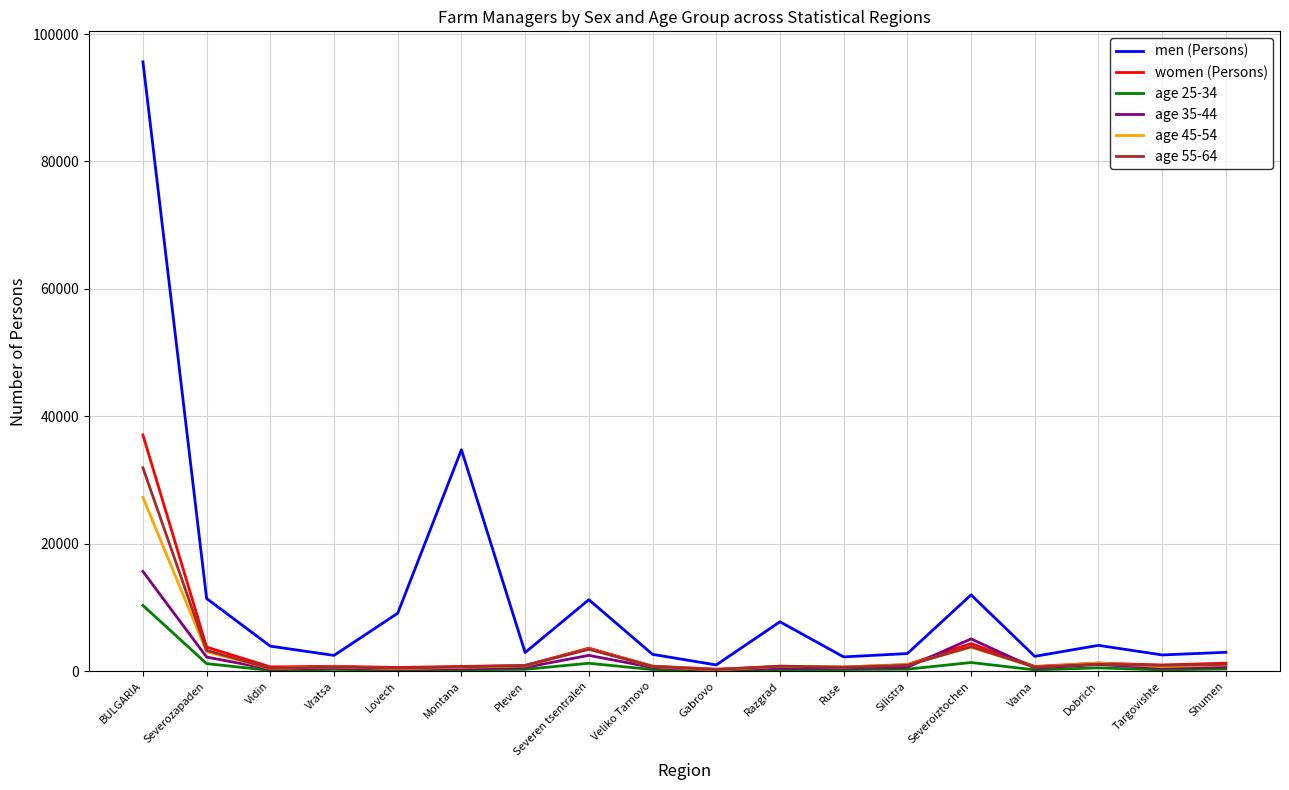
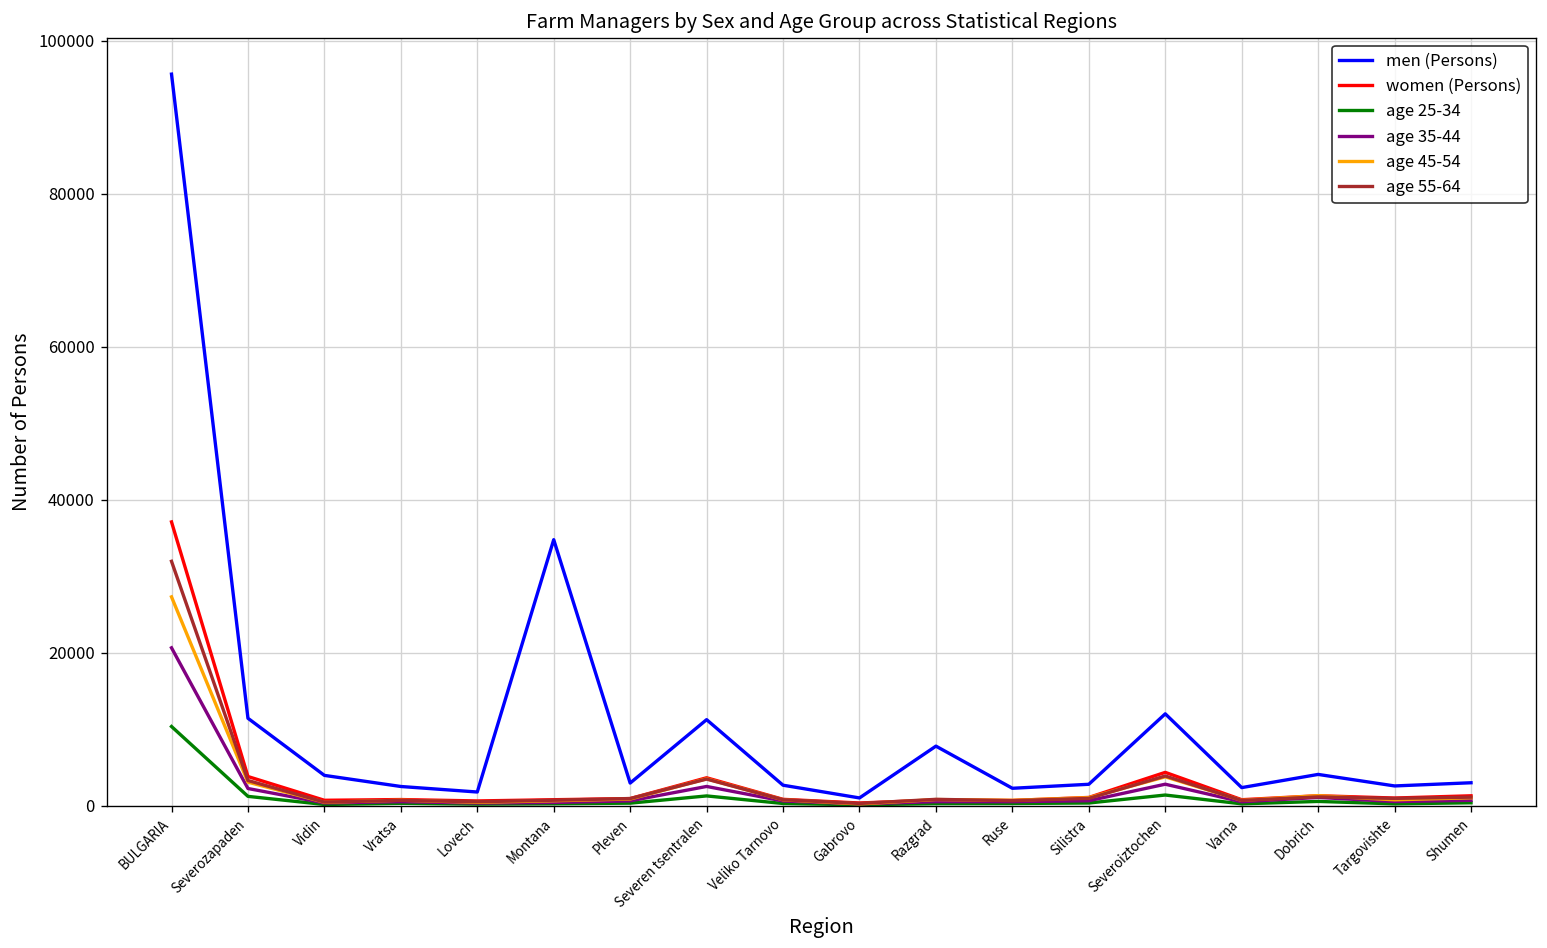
  {
    "men (Persons)": {
      "BULGARIA": 96000,
      "Severozapaden": 11000,
      "Vidin": 4000,
      "Vratsa": 3000,
-     "Lovech": 9000,
+     "Lovech": 2000,
      "Montana": 35000,
      "Pleven": 3000,
      "Severen tsentralen": 11000,
      "Veliko Tarnovo": 3000,
      "Gabrovo": 1000,
      "Razgrad": 8000,
      "Ruse": 2000,
      "Silistra": 3000,
      "Severoiztochen": 12000,
      "Varna": 2000,
      "Dobrich": 4000,
      "Targovishte": 3000,
      "Shumen": 3000
    },
    "women (Persons)": {
      "BULGARIA": 37000,
      "Severozapaden": 4000,
      "Severoiztochen": 4000
    },
    "age 25-34": {
      "BULGARIA": 10000,
      "Severozapaden": 1000,
      "Severen tsentralen": 1000,
      "Severoiztochen": 1000,
      "Dobrich": 1000
    },
    "age 35-44": {
-     "BULGARIA": 16000,
+     "BULGARIA": 21000,
      "Severozapaden": 2000,
      "Severen tsentralen": 3000,
-     "Severoiztochen": 5000
+     "Severoiztochen": 3000
    },
    "age 45-54": {
      "BULGARIA": 27000
    },
    "age 55-64": {
      "BULGARIA": 32000
    }
  }
